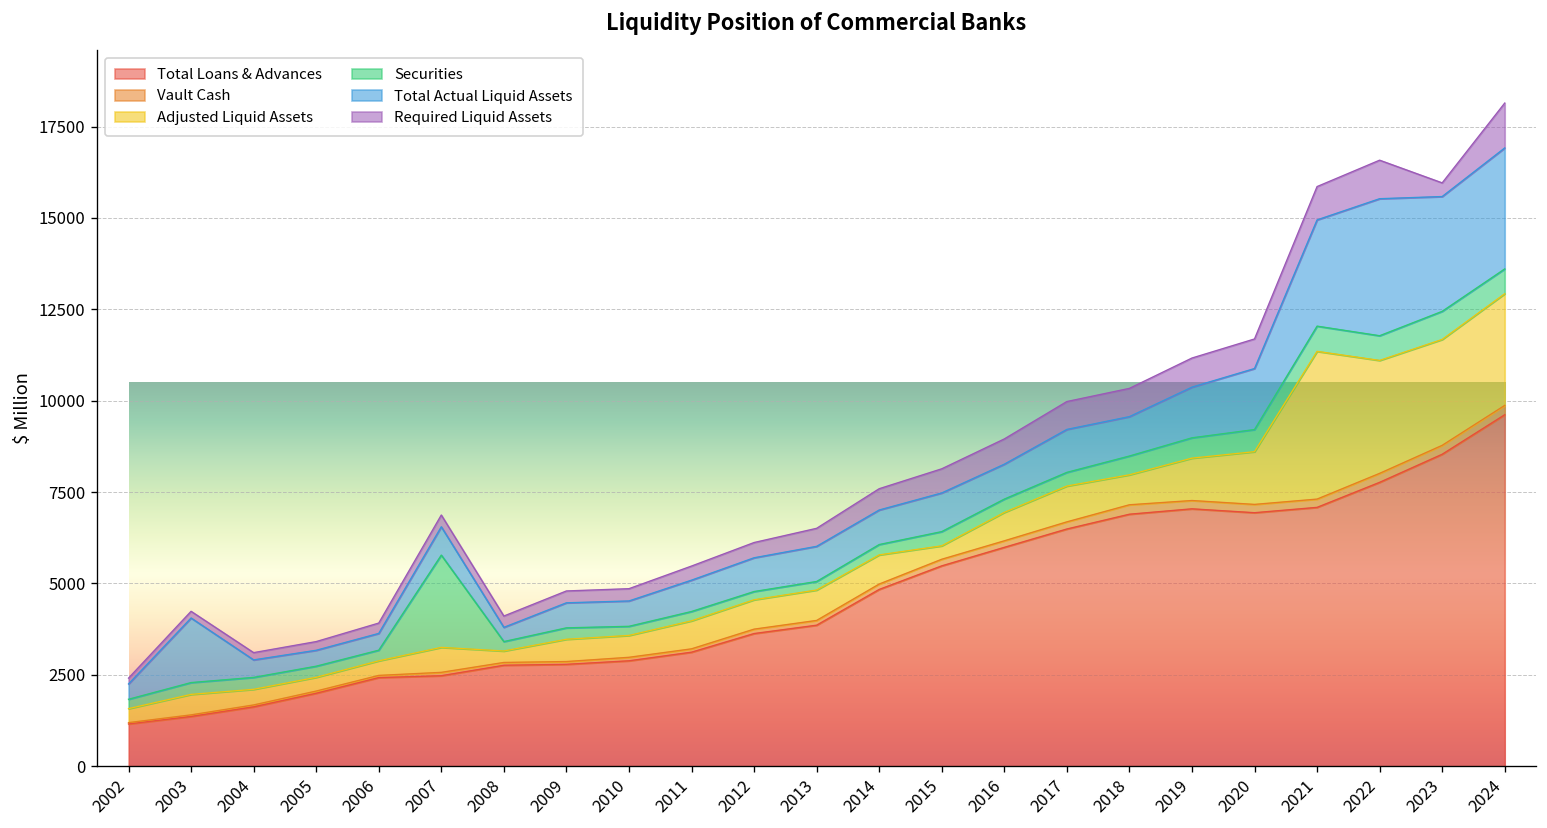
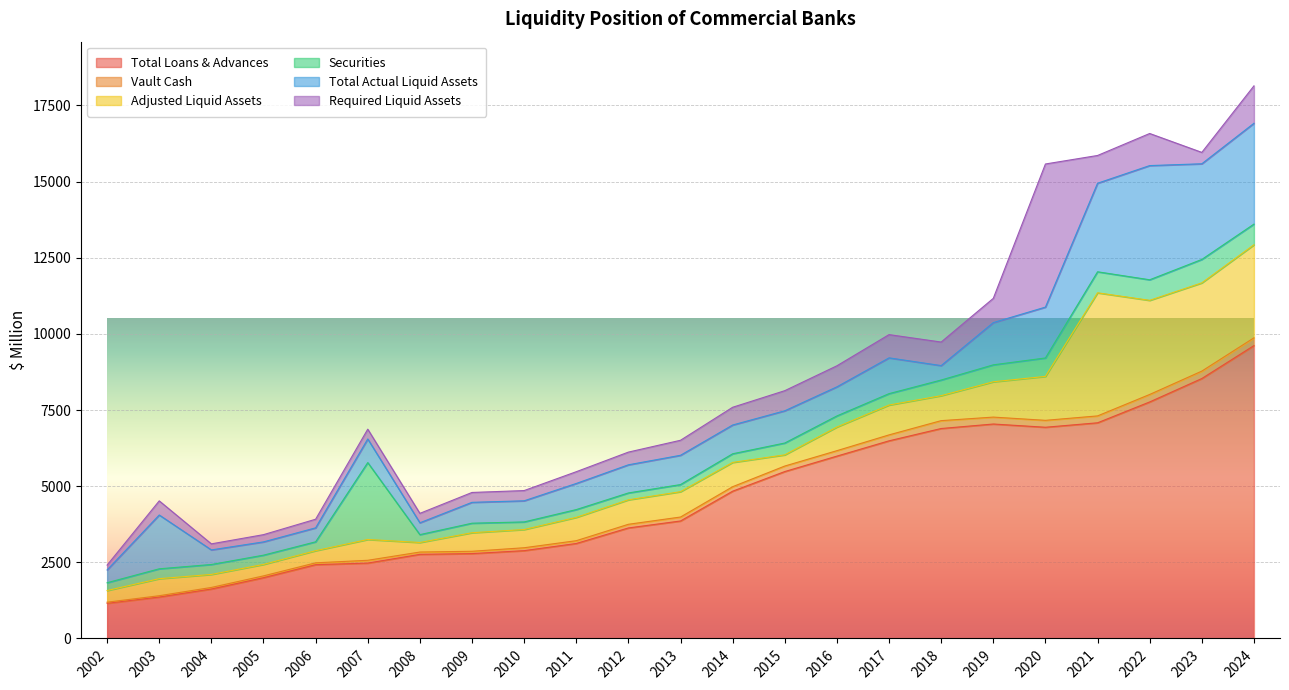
  {
    "Adjusted Liquid Assets": {
      "2002": 400,
      "2003": 600,
      "2004": 400,
      "2005": 400,
      "2006": 400,
      "2007": 700,
      "2008": 300,
      "2009": 600,
      "2010": 600,
      "2011": 800,
      "2012": 800,
      "2013": 800,
      "2014": 800,
      "2015": 400,
      "2016": 800,
      "2017": 1000,
      "2018": 800,
      "2019": 1200,
      "2020": 1400,
      "2021": 4000,
      "2022": 3100,
      "2023": 2900,
      "2024": 3100
    },
    "Securities": {
      "2002": 300,
      "2003": 300,
      "2004": 300,
      "2005": 300,
      "2006": 300,
      "2007": 2500,
      "2008": 300,
      "2009": 300,
      "2010": 200,
      "2011": 300,
      "2012": 200,
      "2013": 200,
      "2014": 300,
      "2015": 400,
      "2016": 400,
      "2017": 400,
      "2018": 500,
      "2019": 600,
      "2020": 600,
      "2021": 700,
      "2022": 700,
      "2023": 800,
      "2024": 700
    },
    "Total Actual Liquid Assets": {
      "2002": 400,
      "2003": 1800,
      "2004": 500,
      "2005": 400,
      "2006": 500,
      "2007": 800,
      "2008": 400,
      "2009": 700,
      "2010": 700,
      "2011": 900,
      "2012": 900,
      "2013": 1000,
      "2014": 900,
      "2015": 1100,
      "2016": 1000,
      "2017": 1200,
-     "2018": 1100,
+     "2018": 500,
      "2019": 1400,
      "2020": 1700,
      "2021": 2900,
      "2022": 3700,
      "2023": 3100,
      "2024": 3300
    },
    "Required Liquid Assets": {
      "2002": 200,
-     "2003": 200,
+     "2003": 500,
      "2004": 200,
      "2005": 200,
      "2006": 300,
      "2007": 300,
      "2008": 300,
      "2009": 300,
      "2010": 300,
      "2011": 400,
      "2012": 400,
      "2013": 500,
      "2014": 600,
      "2015": 700,
      "2016": 700,
      "2017": 800,
      "2018": 800,
      "2019": 800,
-     "2020": 800,
+     "2020": 4700,
      "2021": 900,
      "2022": 1100,
      "2023": 400,
      "2024": 1200
    }
  }
